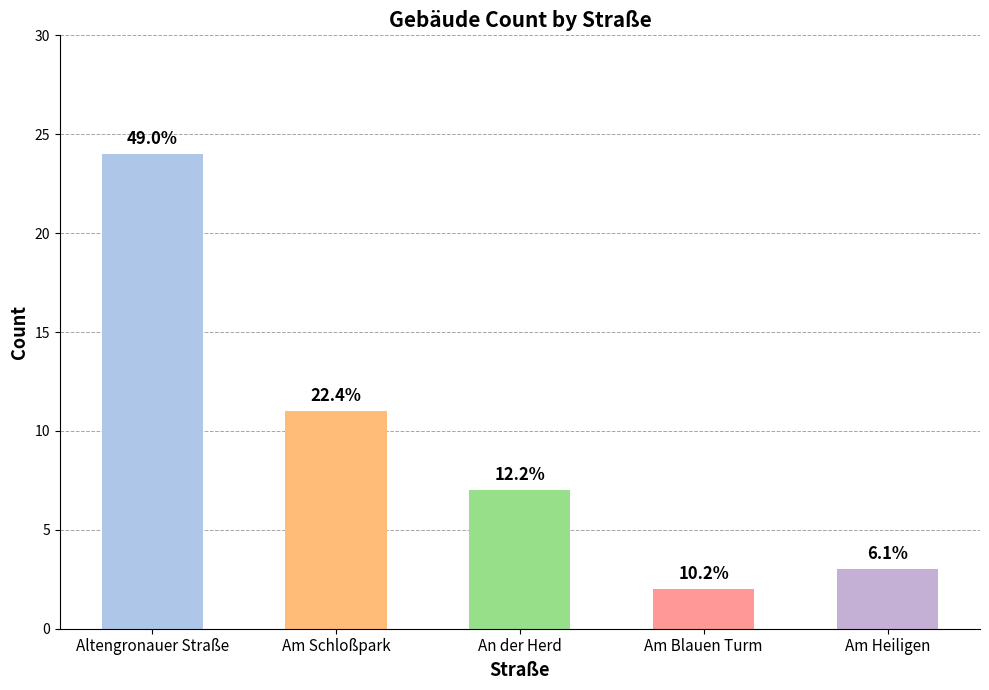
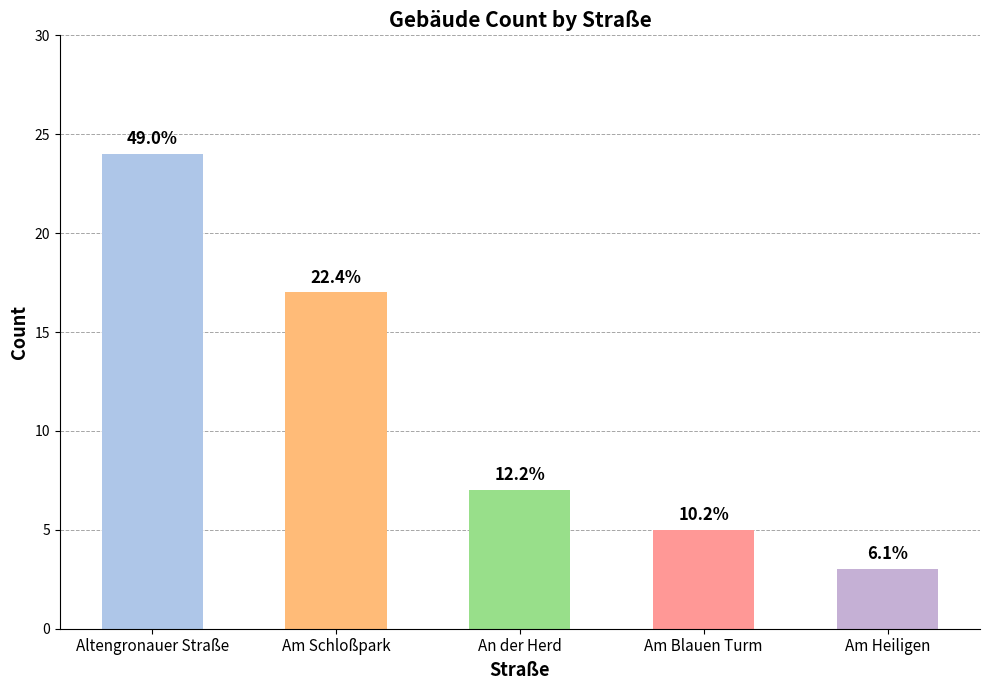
  {
-   "Am Schloßpark": 11,
-   "Am Blauen Turm": 2
+   "Am Schloßpark": 17,
+   "Am Blauen Turm": 5
  }
